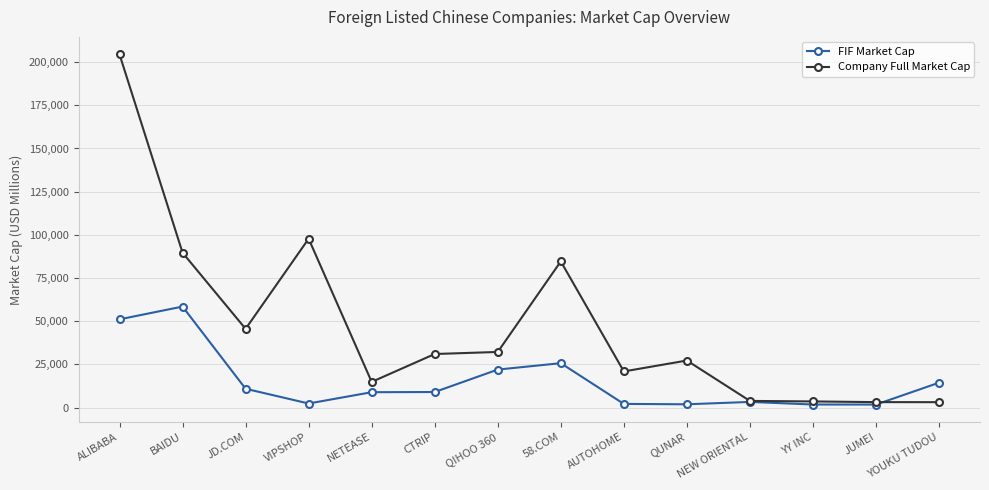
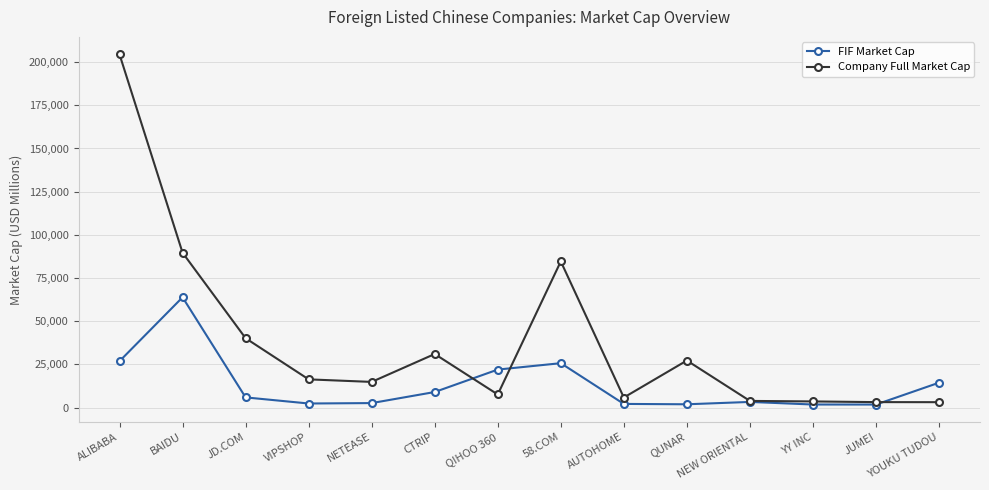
  {
    "FIF Market Cap": {
-     "ALIBABA": "51,000",
-     "BAIDU": "59,000",
-     "JD.COM": "11,000",
+     "ALIBABA": "27,000",
+     "BAIDU": "64,000",
+     "JD.COM": "6,000",
      "VIPSHOP": "2,000",
-     "NETEASE": "9,000",
+     "NETEASE": "3,000",
      "CTRIP": "9,000",
      "QIHOO 360": "22,000",
      "58.COM": "26,000",
      "AUTOHOME": "2,000",
      "QUNAR": "2,000",
      "YY INC": "2,000",
      "YOUKU TUDOU": "14,000"
    },
    "Company Full Market Cap": {
      "ALIBABA": "204,000",
      "BAIDU": "90,000",
-     "JD.COM": "46,000",
-     "VIPSHOP": "98,000",
+     "JD.COM": "40,000",
+     "VIPSHOP": "16,000",
      "NETEASE": "15,000",
      "CTRIP": "31,000",
-     "QIHOO 360": "32,000",
+     "QIHOO 360": "8,000",
      "58.COM": "85,000",
-     "AUTOHOME": "21,000",
+     "AUTOHOME": "6,000",
      "QUNAR": "27,000",
      "YY INC": "4,000",
      "YOUKU TUDOU": "3,000"
    }
  }
